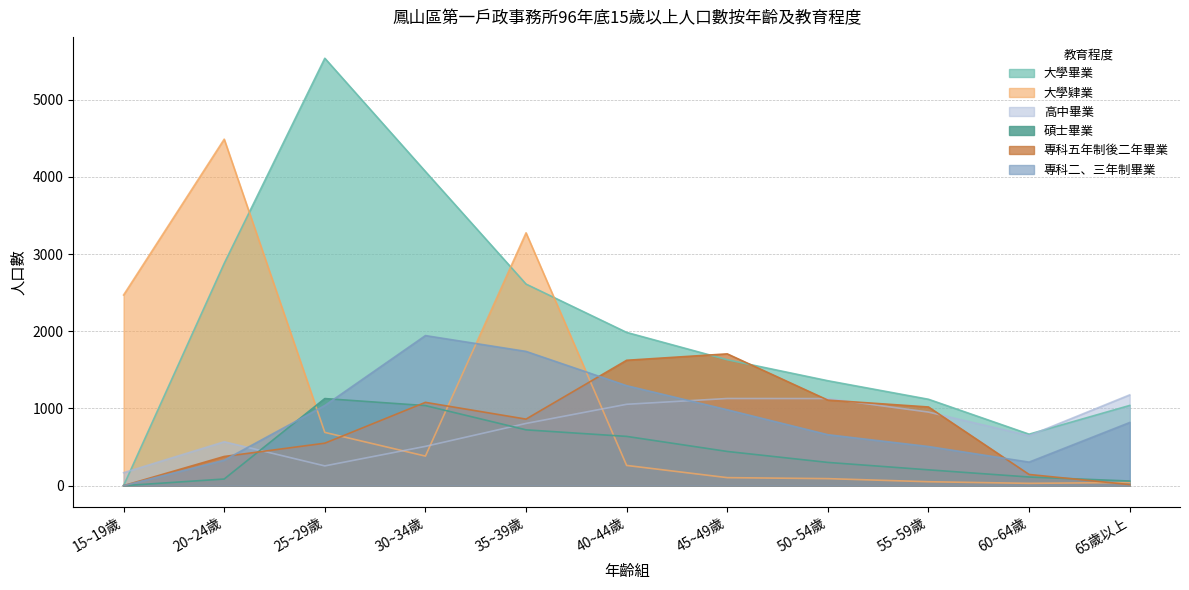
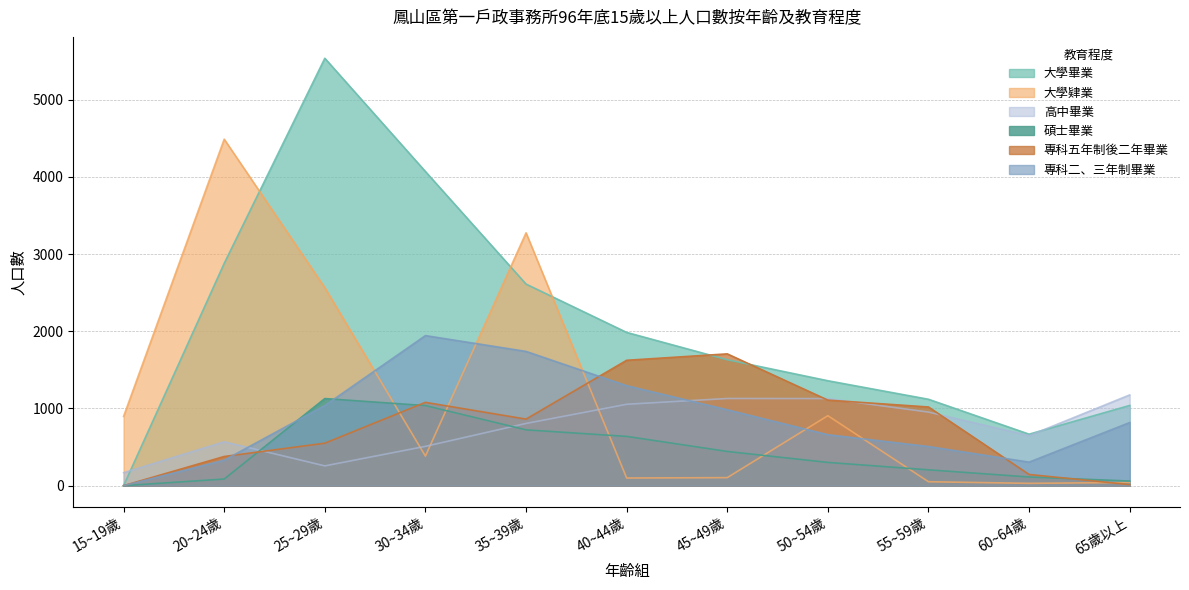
  {
    "大學肄業": {
-     "15~19歲": 2500,
+     "15~19歲": 900,
      "20~24歲": 4500,
-     "25~29歲": 700,
+     "25~29歲": 2600,
      "30~34歲": 400,
      "35~39歲": 3300,
-     "40~44歲": 300,
+     "40~44歲": 100,
      "45~49歲": 100,
-     "50~54歲": 100,
+     "50~54歲": 900,
      "55~59歲": 100,
      "60~64歲": 0
    },
    "專科五年制後二年畢業": {
      "20~24歲": 400,
      "25~29歲": 600,
      "30~34歲": 1100,
      "35~39歲": 900,
      "40~44歲": 1600,
      "45~49歲": 1700,
      "55~59歲": 1000
    }
  }
